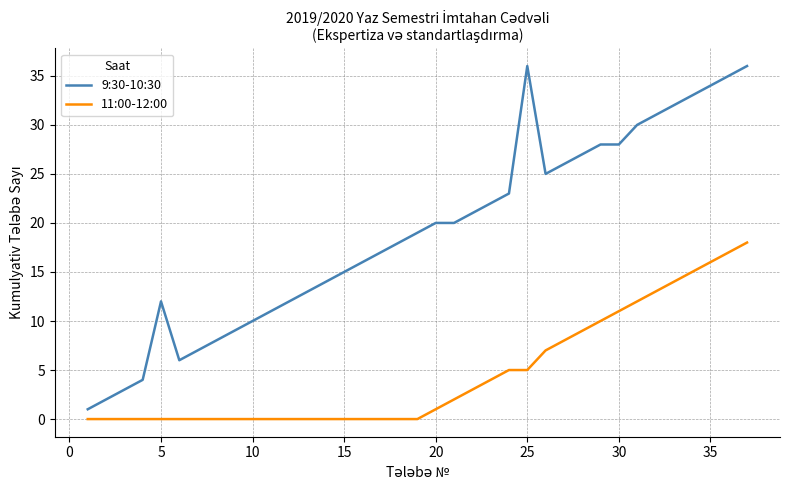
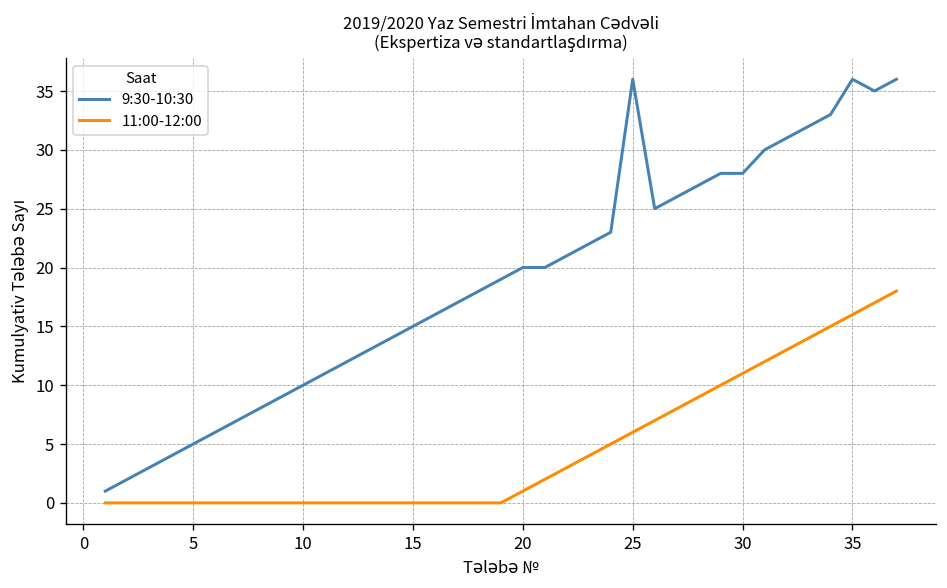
  {
    "9:30-10:30": {
-     "5": 12,
+     "5": 5,
      "10": 10,
      "15": 15,
      "20": 20,
      "25": 36,
      "30": 28,
-     "35": 34
+     "35": 36
    },
    "11:00-12:00": {
      "5": 0,
      "10": 0,
      "15": 0,
      "20": 1,
-     "25": 5,
+     "25": 6,
      "30": 11,
      "35": 16
    }
  }
